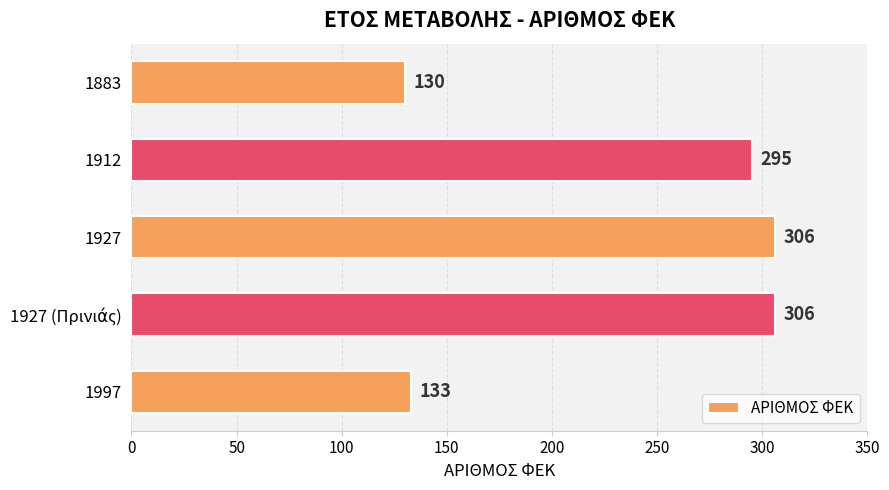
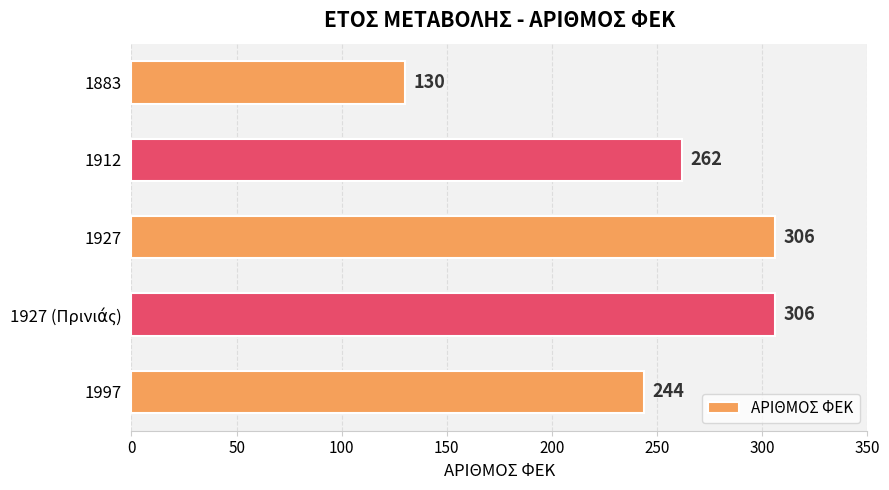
  {
    "1883": 130,
-   "1912": 295,
+   "1912": 262,
    "1927": 306,
    "1927 (Πρινιάς)": 306,
-   "1997": 133
+   "1997": 244
  }
